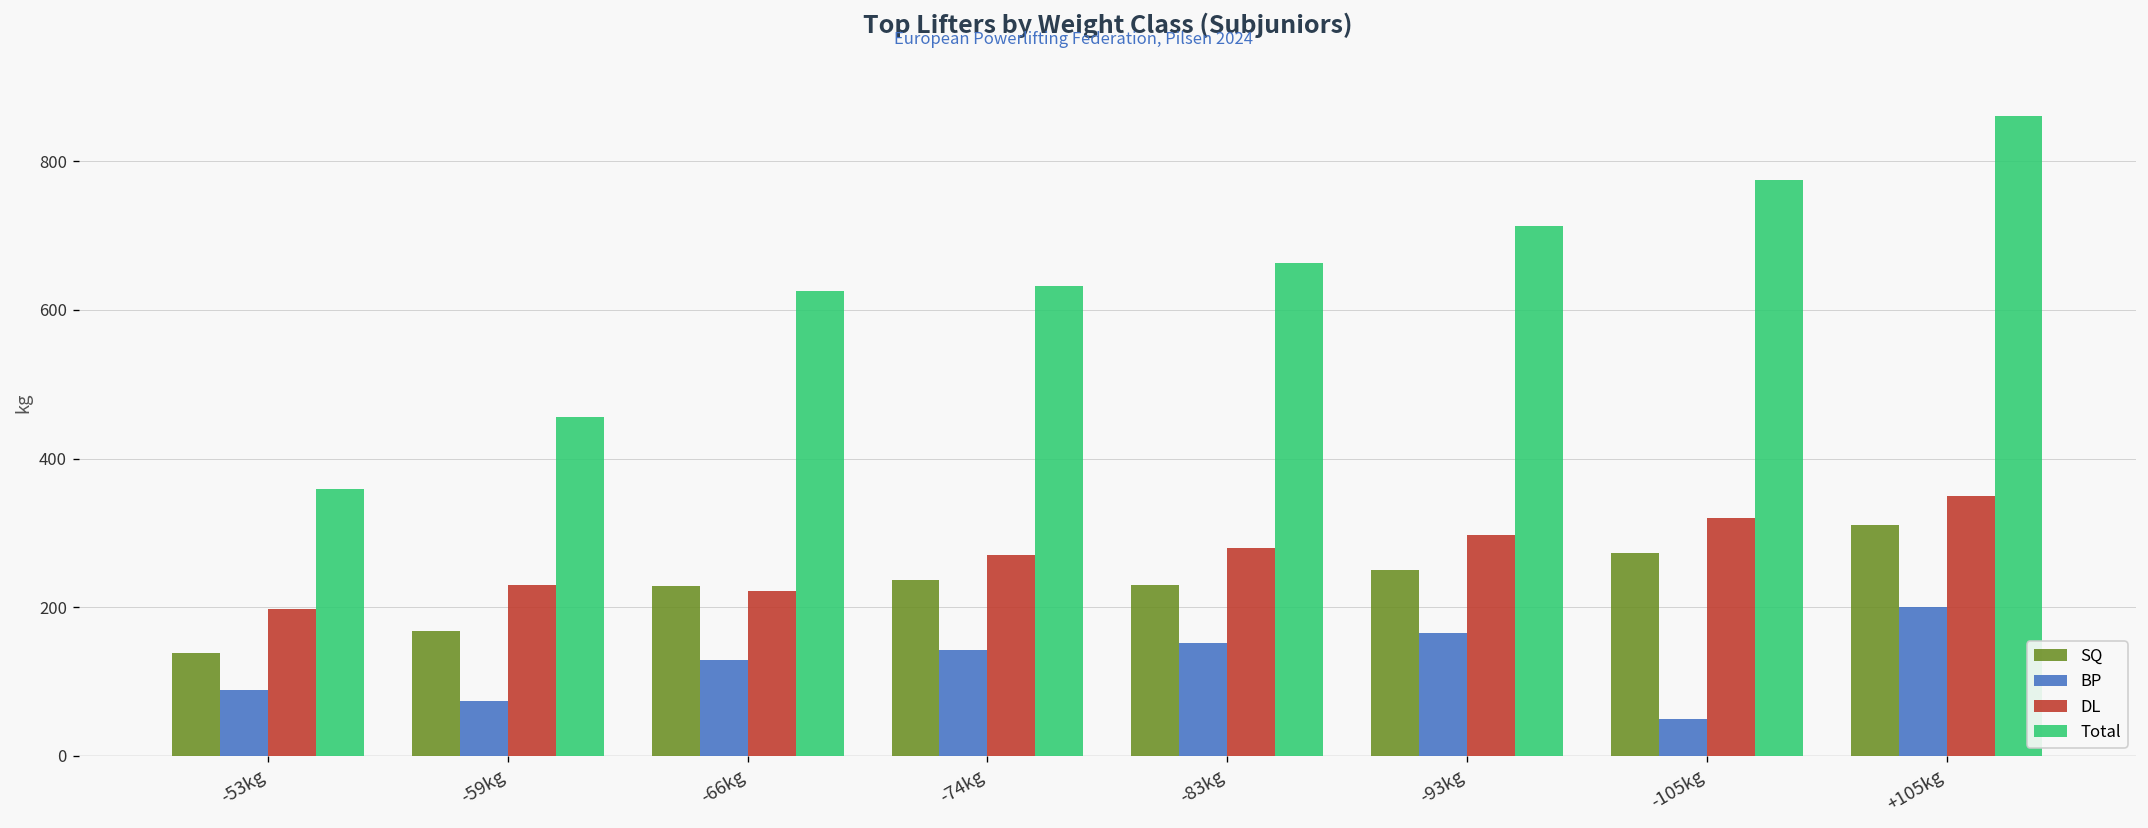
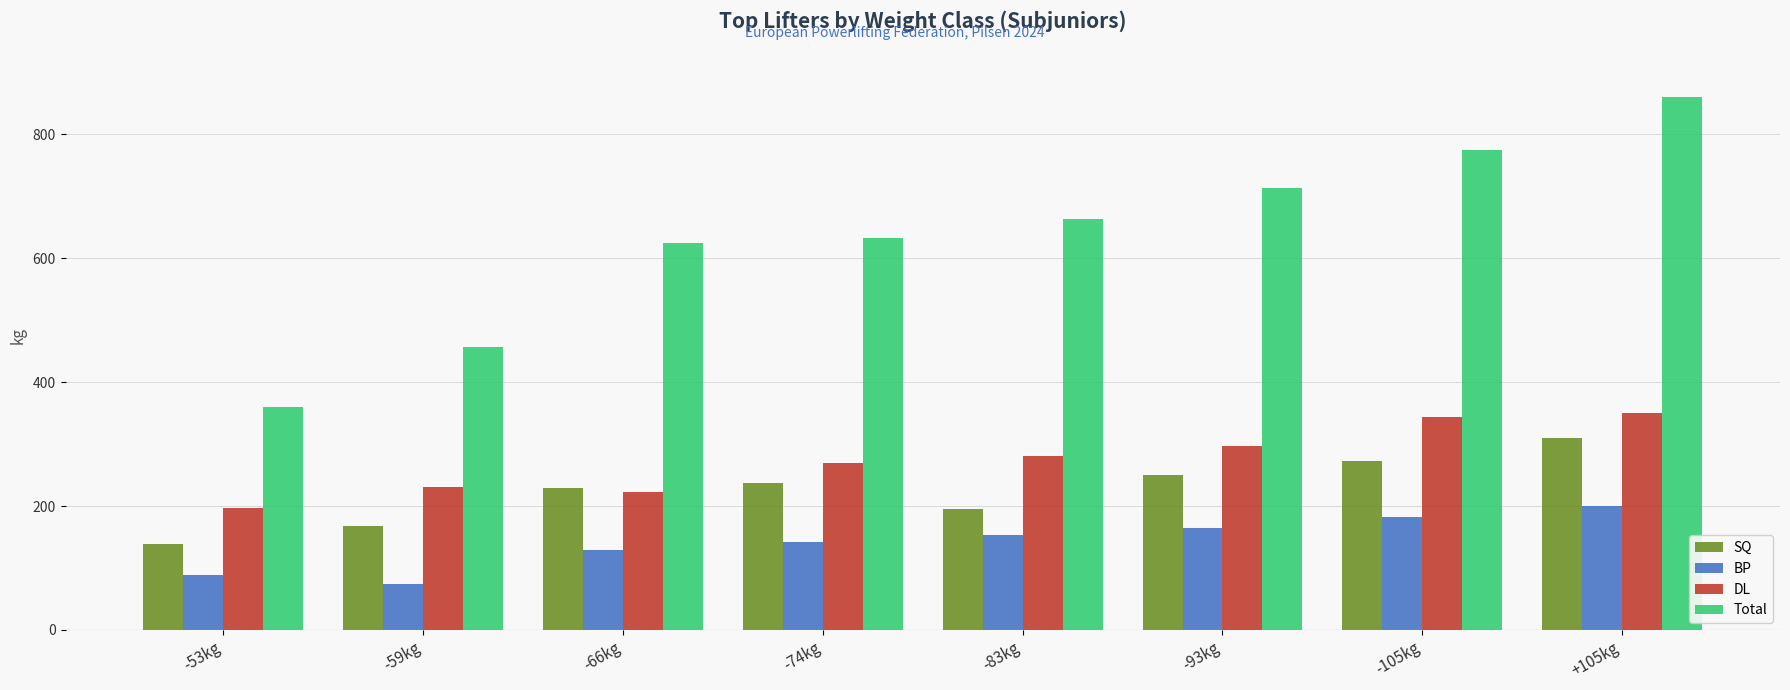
  {
    "SQ": {
      "-53kg": 140,
      "-59kg": 170,
      "-66kg": 230,
      "-74kg": 240,
-     "-83kg": 230,
+     "-83kg": 200,
      "-93kg": 250,
      "-105kg": 270,
      "+105kg": 310
    },
    "BP": {
      "-53kg": 90,
      "-59kg": 70,
      "-66kg": 130,
      "-74kg": 140,
      "-83kg": 150,
      "-93kg": 170,
-     "-105kg": 50,
+     "-105kg": 180,
      "+105kg": 200
    },
    "DL": {
      "-53kg": 200,
      "-59kg": 230,
      "-66kg": 220,
      "-74kg": 270,
      "-83kg": 280,
      "-93kg": 300,
-     "-105kg": 320,
+     "-105kg": 340,
      "+105kg": 350
    },
    "Total": {
      "-53kg": 360,
      "-59kg": 460,
      "-66kg": 630,
      "-74kg": 630,
      "-83kg": 660,
      "-93kg": 710,
      "-105kg": 780,
      "+105kg": 860
    }
  }
